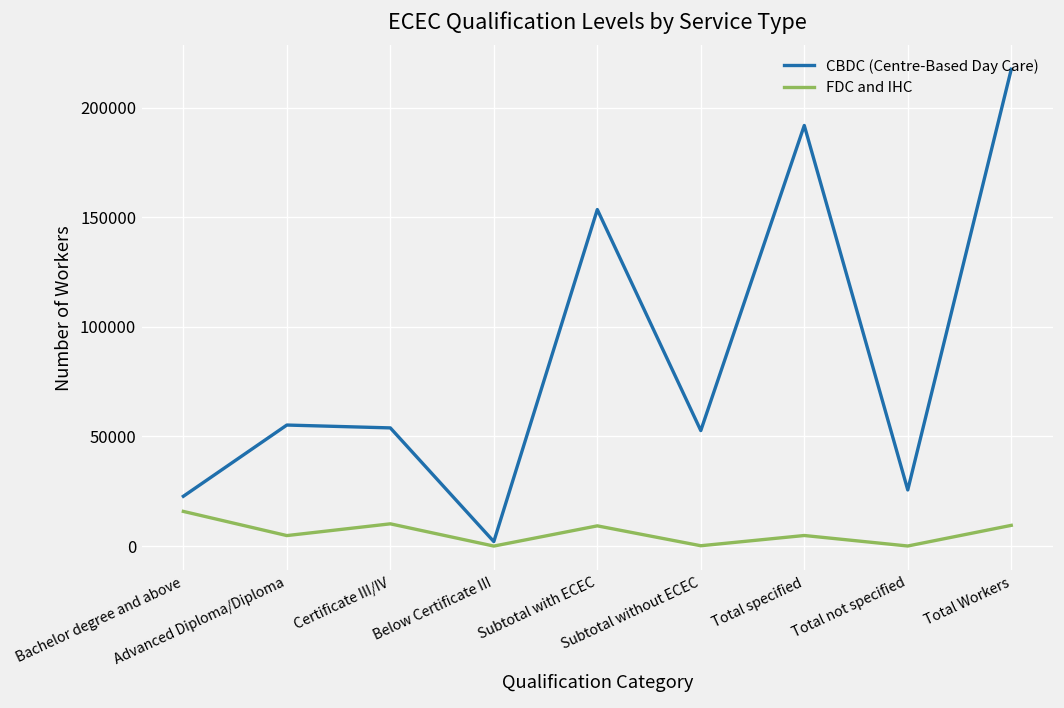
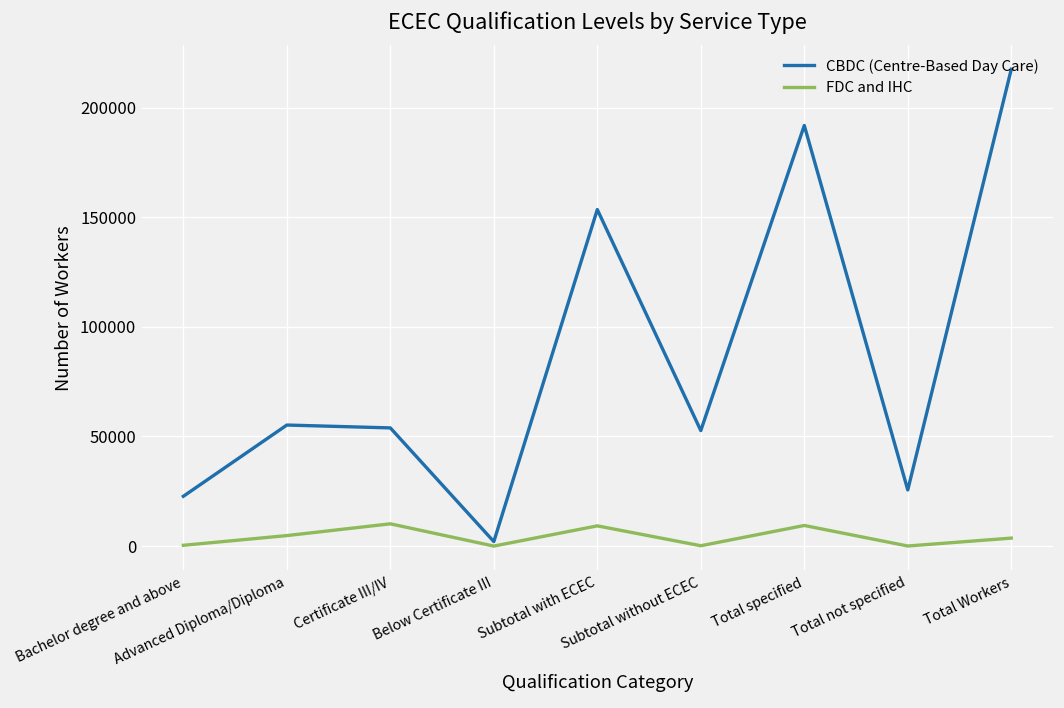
  {
    "CBDC (Centre-Based Day Care)": {
      "Bachelor degree and above": 23000,
      "Advanced Diploma/Diploma": 55000,
      "Certificate III/IV": 54000,
      "Below Certificate III": 2000,
      "Subtotal with ECEC": 153000,
      "Subtotal without ECEC": 53000,
      "Total specified": 192000,
      "Total not specified": 26000,
      "Total Workers": 217000
    },
    "FDC and IHC": {
-     "Bachelor degree and above": 16000,
+     "Bachelor degree and above": 0,
      "Advanced Diploma/Diploma": 5000,
      "Certificate III/IV": 10000,
      "Below Certificate III": 0,
      "Subtotal with ECEC": 9000,
      "Subtotal without ECEC": 0,
-     "Total specified": 5000,
+     "Total specified": 9000,
      "Total not specified": 0,
-     "Total Workers": 9000
+     "Total Workers": 4000
    }
  }
